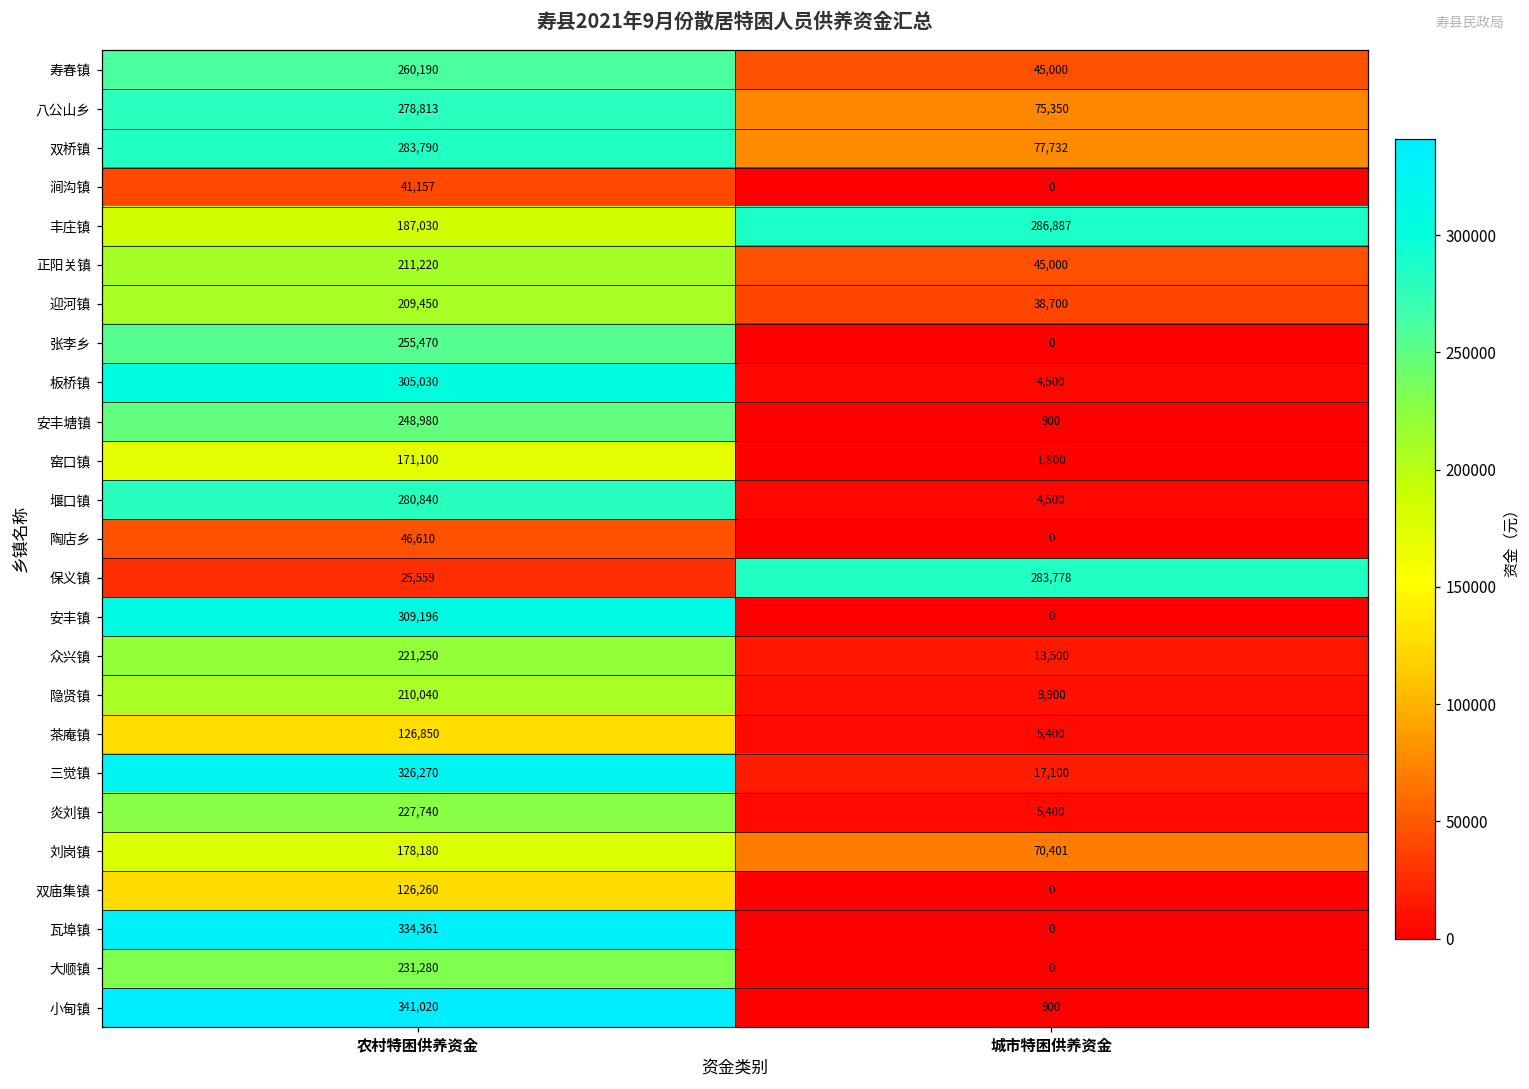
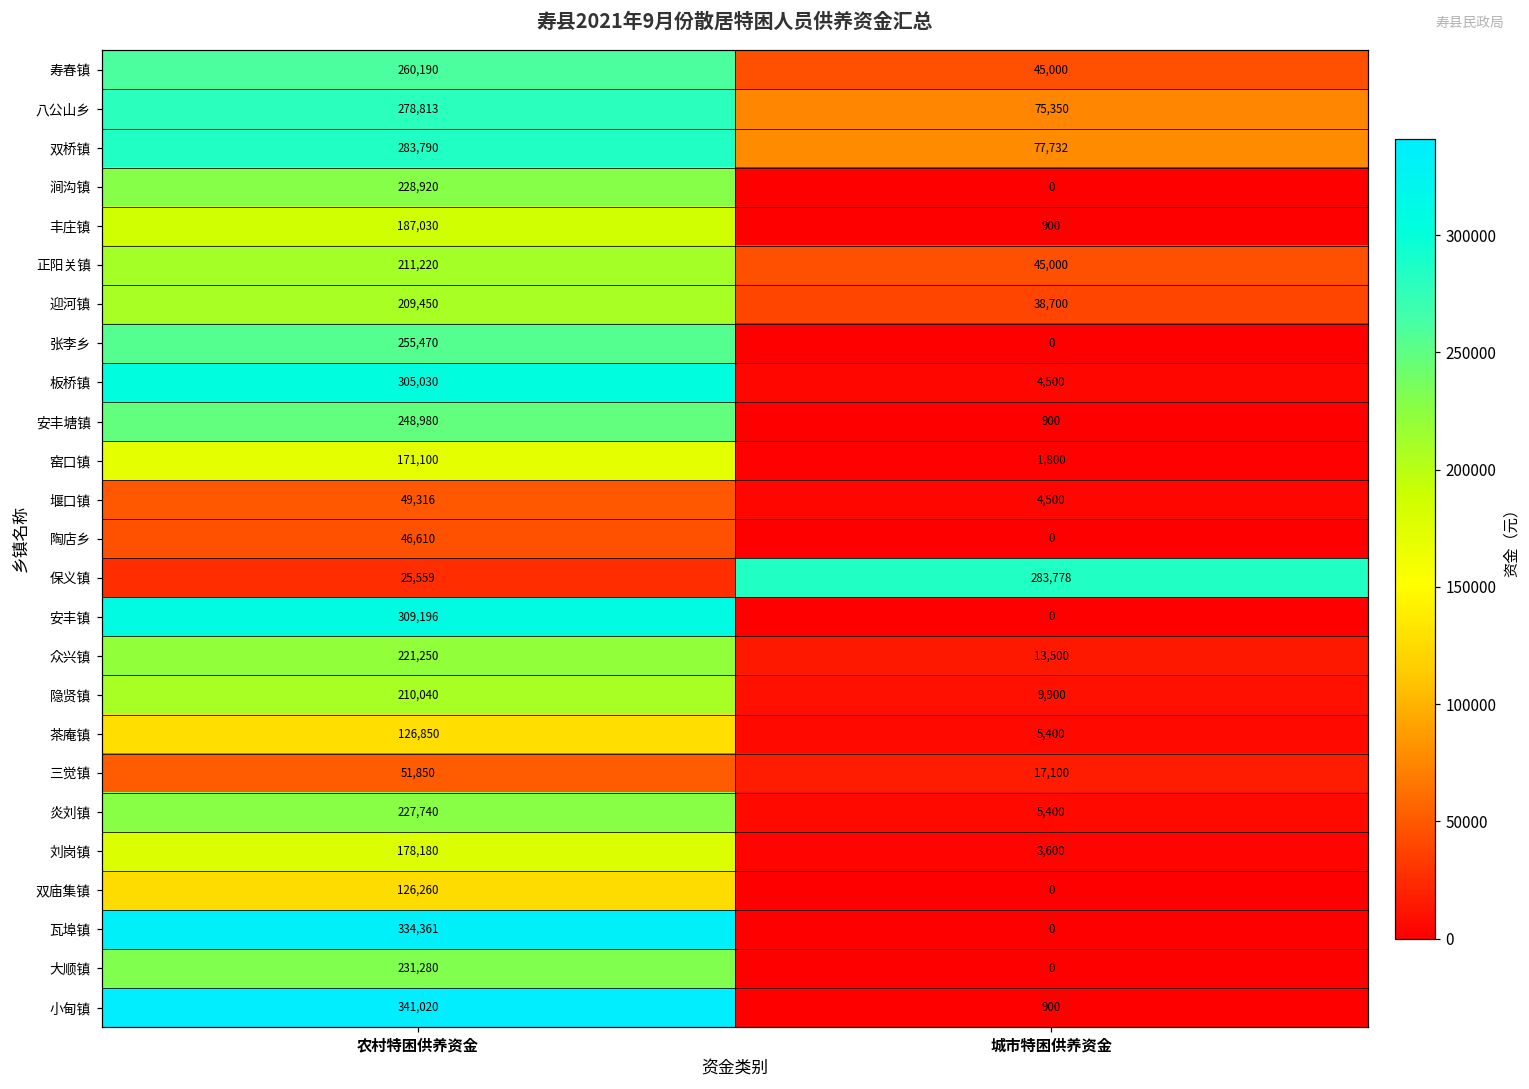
  {
    "寿春镇": {
      "农村特困供养资金": "260,190",
      "城市特困供养资金": "45,000"
    },
    "八公山乡": {
      "农村特困供养资金": "278,813",
      "城市特困供养资金": "75,350"
    },
    "双桥镇": {
      "农村特困供养资金": "283,790",
      "城市特困供养资金": "77,732"
    },
    "涧沟镇": {
-     "农村特困供养资金": "41,157",
+     "农村特困供养资金": "228,920",
      "城市特困供养资金": "0"
    },
    "丰庄镇": {
      "农村特困供养资金": "187,030",
-     "城市特困供养资金": "286,887"
+     "城市特困供养资金": "900"
    },
    "正阳关镇": {
      "农村特困供养资金": "211,220",
      "城市特困供养资金": "45,000"
    },
    "迎河镇": {
      "农村特困供养资金": "209,450",
      "城市特困供养资金": "38,700"
    },
    "张李乡": {
      "农村特困供养资金": "255,470",
      "城市特困供养资金": "0"
    },
    "板桥镇": {
      "农村特困供养资金": "305,030",
      "城市特困供养资金": "4,500"
    },
    "安丰塘镇": {
      "农村特困供养资金": "248,980",
      "城市特困供养资金": "900"
    },
    "窑口镇": {
      "农村特困供养资金": "171,100",
      "城市特困供养资金": "1,800"
    },
    "堰口镇": {
-     "农村特困供养资金": "280,840",
+     "农村特困供养资金": "49,316",
      "城市特困供养资金": "4,500"
    },
    "陶店乡": {
      "农村特困供养资金": "46,610",
      "城市特困供养资金": "0"
    },
    "保义镇": {
      "农村特困供养资金": "25,559",
      "城市特困供养资金": "283,778"
    },
    "安丰镇": {
      "农村特困供养资金": "309,196",
      "城市特困供养资金": "0"
    },
    "众兴镇": {
      "农村特困供养资金": "221,250",
      "城市特困供养资金": "13,500"
    },
    "隐贤镇": {
      "农村特困供养资金": "210,040",
      "城市特困供养资金": "9,900"
    },
    "茶庵镇": {
      "农村特困供养资金": "126,850",
      "城市特困供养资金": "5,400"
    },
    "三觉镇": {
-     "农村特困供养资金": "326,270",
+     "农村特困供养资金": "51,850",
      "城市特困供养资金": "17,100"
    },
    "炎刘镇": {
      "农村特困供养资金": "227,740",
      "城市特困供养资金": "5,400"
    },
    "刘岗镇": {
      "农村特困供养资金": "178,180",
-     "城市特困供养资金": "70,401"
+     "城市特困供养资金": "3,600"
    },
    "双庙集镇": {
      "农村特困供养资金": "126,260",
      "城市特困供养资金": "0"
    },
    "瓦埠镇": {
      "农村特困供养资金": "334,361",
      "城市特困供养资金": "0"
    },
    "大顺镇": {
      "农村特困供养资金": "231,280",
      "城市特困供养资金": "0"
    },
    "小甸镇": {
      "农村特困供养资金": "341,020",
      "城市特困供养资金": "900"
    }
  }
